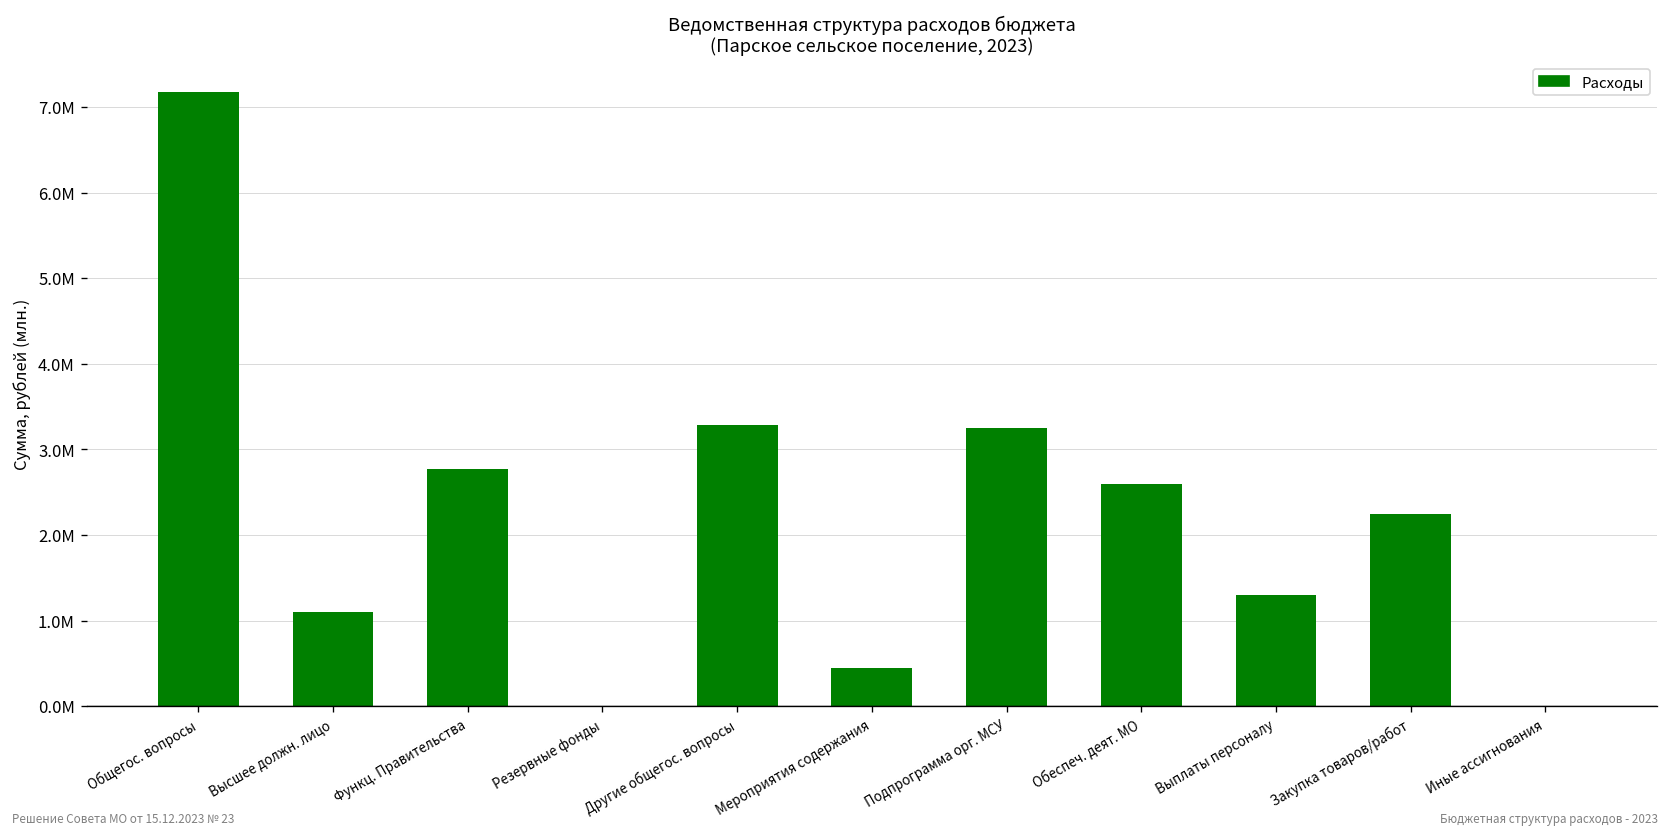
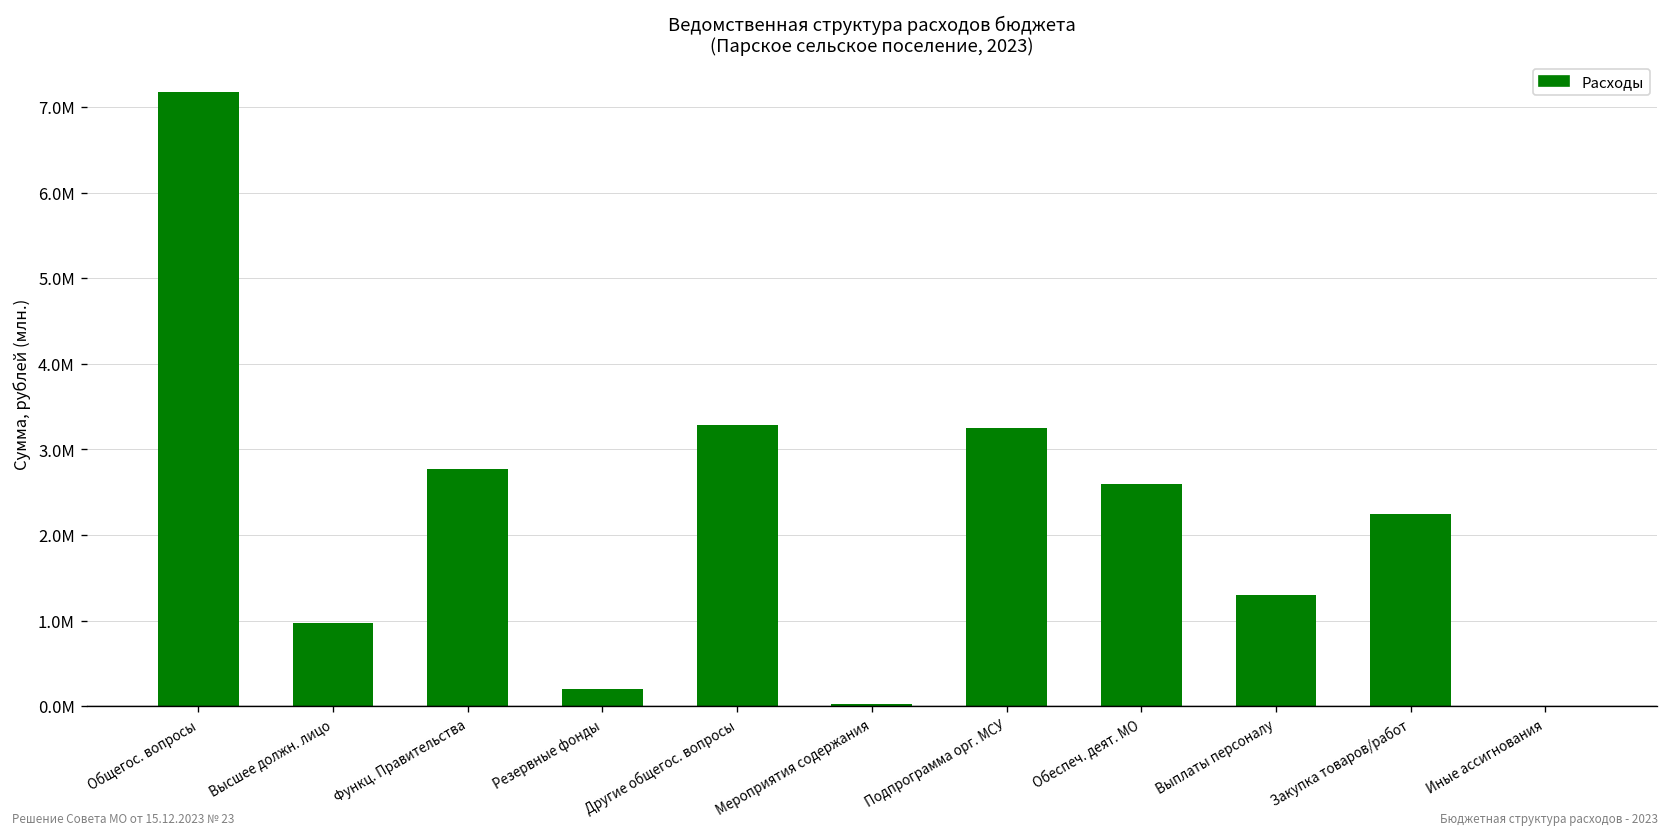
  {
    "Общегос. вопросы": 7200000,
-   "Высшее должн. лицо": 1100000,
+   "Высшее должн. лицо": 1000000,
    "Функц. Правительства": 2800000,
-   "Резервные фонды": 0,
+   "Резервные фонды": 200000,
    "Другие общегос. вопросы": 3300000,
-   "Мероприятия содержания": 400000,
+   "Мероприятия содержания": 0,
    "Подпрограмма орг. МСУ": 3300000,
    "Обеспеч. деят. МО": 2600000,
    "Выплаты персоналу": 1300000,
    "Закупка товаров/работ": 2200000
  }
